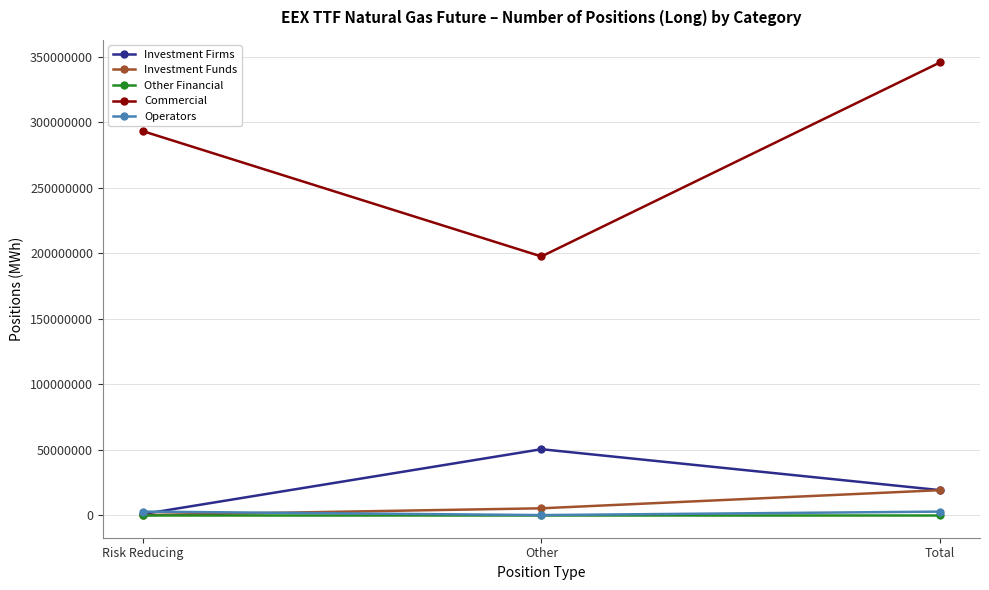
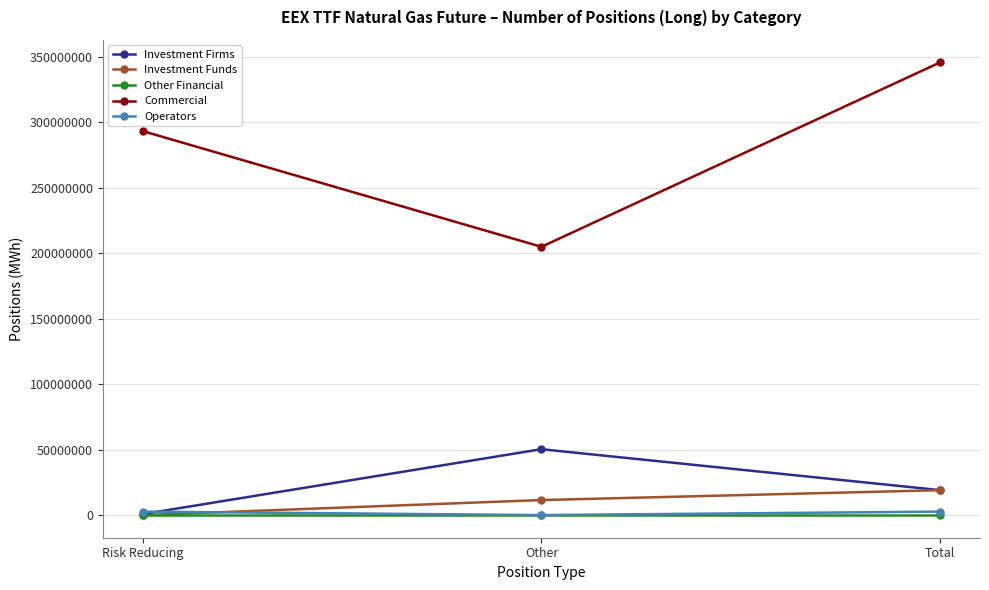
  {
    "Investment Firms": {
      "Other": 50000000
    },
    "Investment Funds": {
-     "Other": 5000000
+     "Other": 11000000
    },
    "Other Financial": {
      "Total": 0
    },
    "Commercial": {
      "Risk Reducing": 293000000,
-     "Other": 198000000,
+     "Other": 205000000,
      "Total": 346000000
    },
    "Operators": {
      "Total": 3000000
    }
  }
